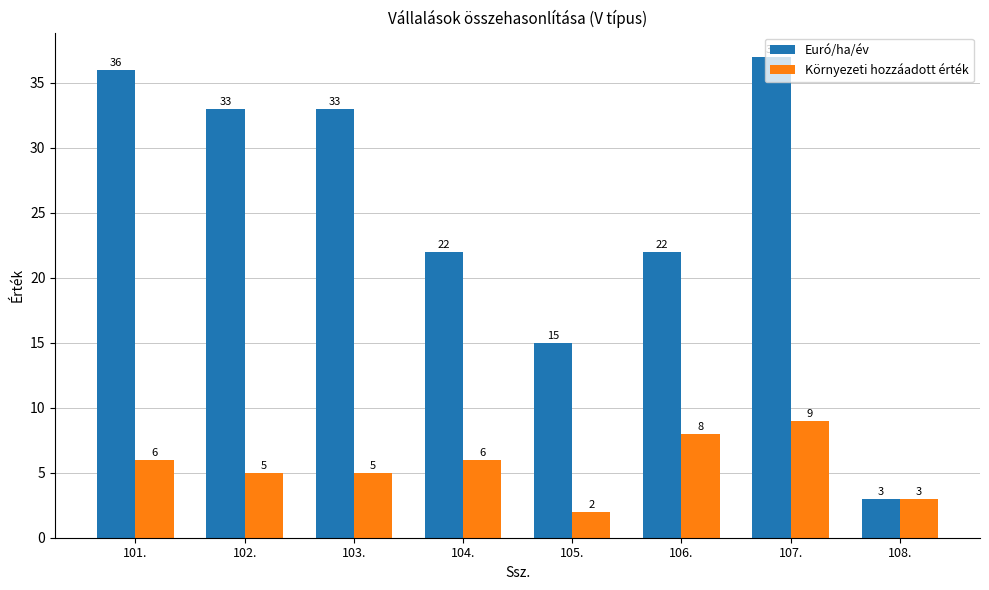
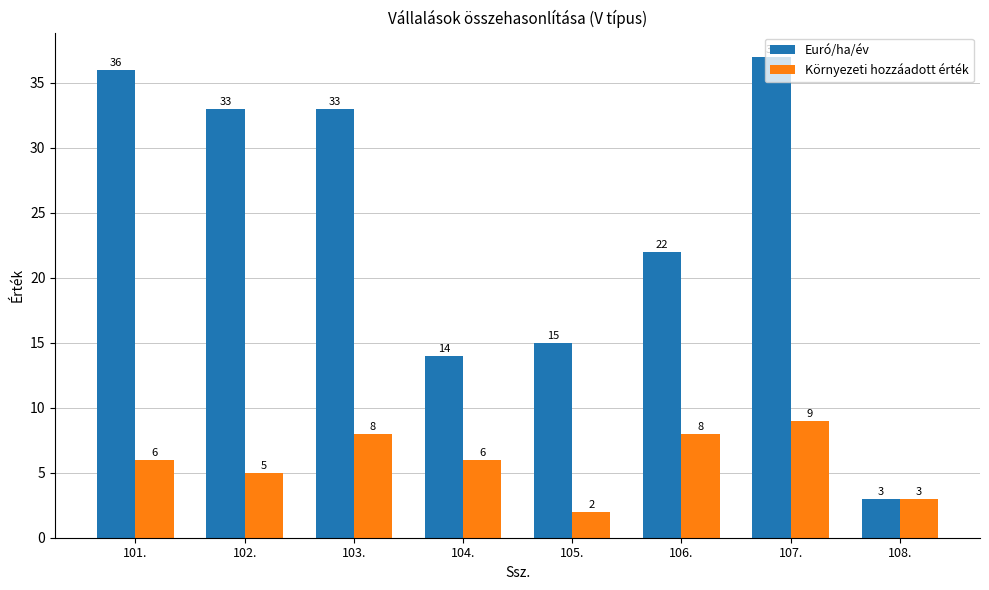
  {
    "Euró/ha/év": {
      "101.": 36,
      "102.": 33,
      "103.": 33,
-     "104.": 22,
+     "104.": 14,
      "105.": 15,
      "106.": 22,
      "108.": 3
    },
    "Környezeti hozzáadott érték": {
      "101.": 6,
      "102.": 5,
-     "103.": 5,
+     "103.": 8,
      "104.": 6,
      "105.": 2,
      "106.": 8,
      "107.": 9,
      "108.": 3
    }
  }
